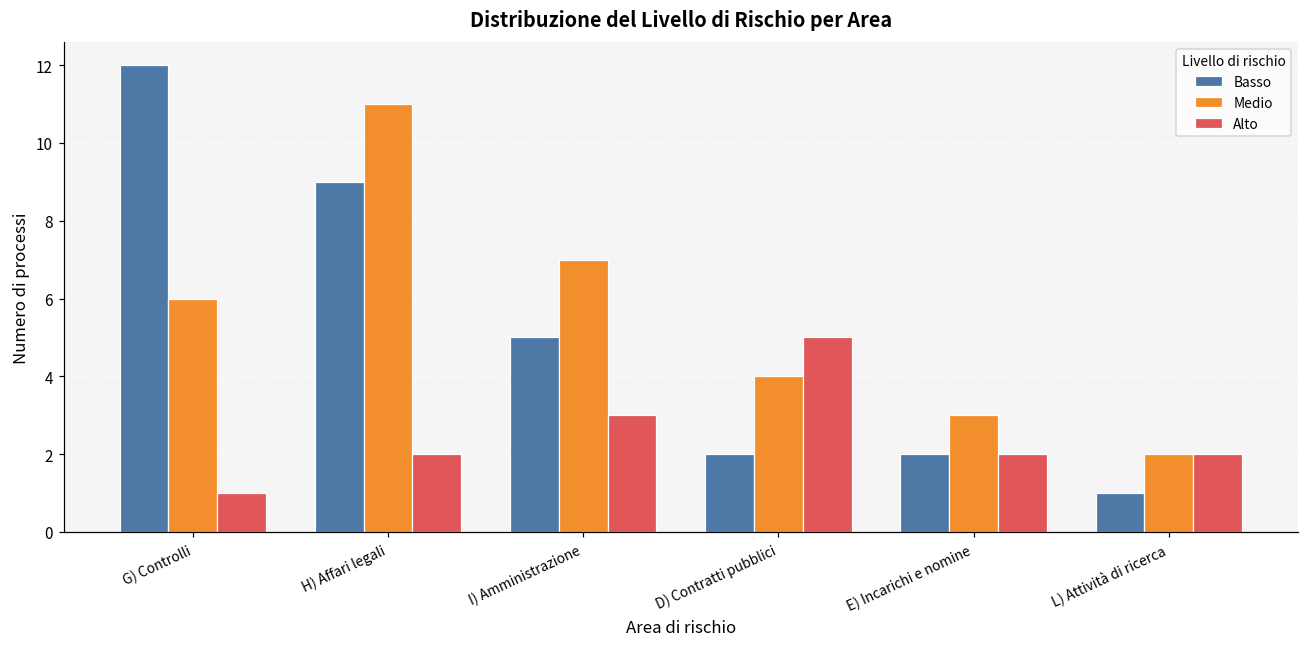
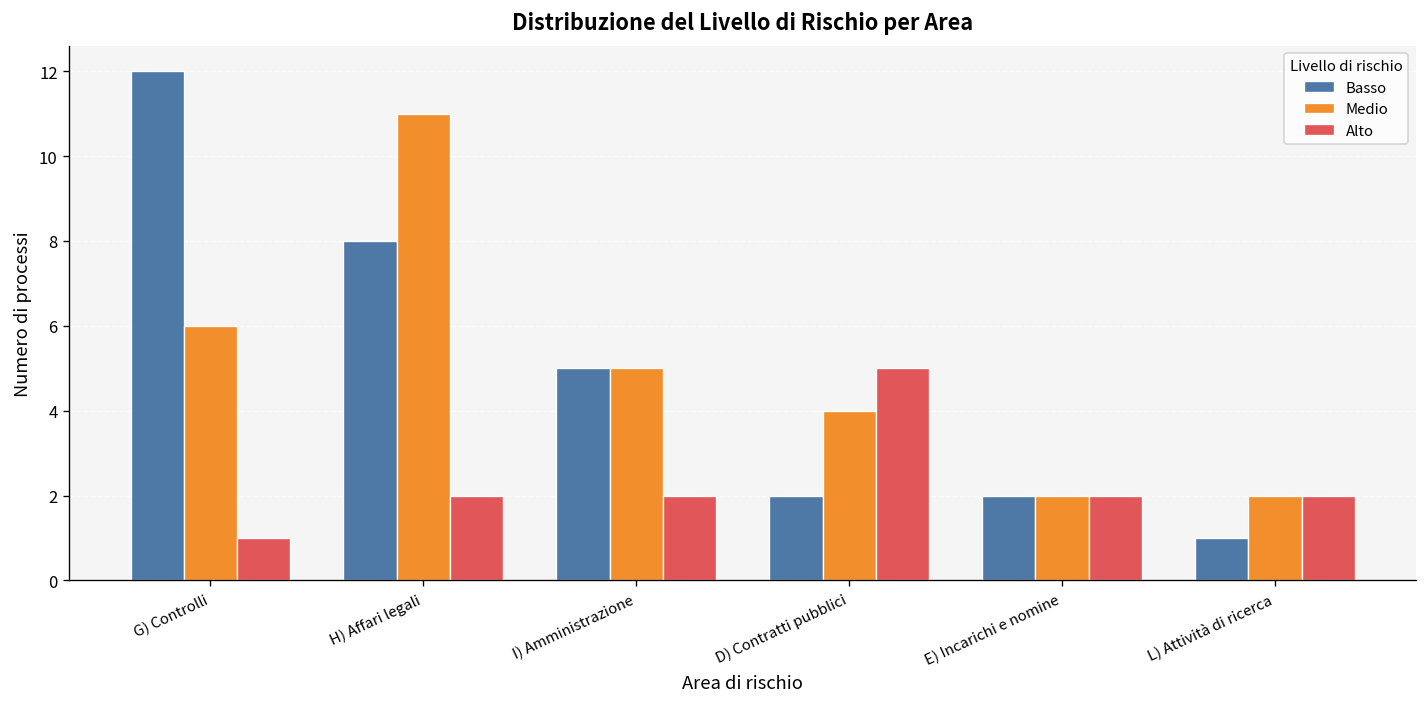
  {
    "Basso": {
      "G) Controlli": 12,
-     "H) Affari legali": 9,
+     "H) Affari legali": 8,
      "I) Amministrazione": 5,
      "D) Contratti pubblici": 2,
      "E) Incarichi e nomine": 2,
      "L) Attività di ricerca": 1
    },
    "Medio": {
      "G) Controlli": 6,
      "H) Affari legali": 11,
-     "I) Amministrazione": 7,
+     "I) Amministrazione": 5,
      "D) Contratti pubblici": 4,
-     "E) Incarichi e nomine": 3,
+     "E) Incarichi e nomine": 2,
      "L) Attività di ricerca": 2
    },
    "Alto": {
      "G) Controlli": 1,
      "H) Affari legali": 2,
-     "I) Amministrazione": 3,
+     "I) Amministrazione": 2,
      "D) Contratti pubblici": 5,
      "E) Incarichi e nomine": 2,
      "L) Attività di ricerca": 2
    }
  }
